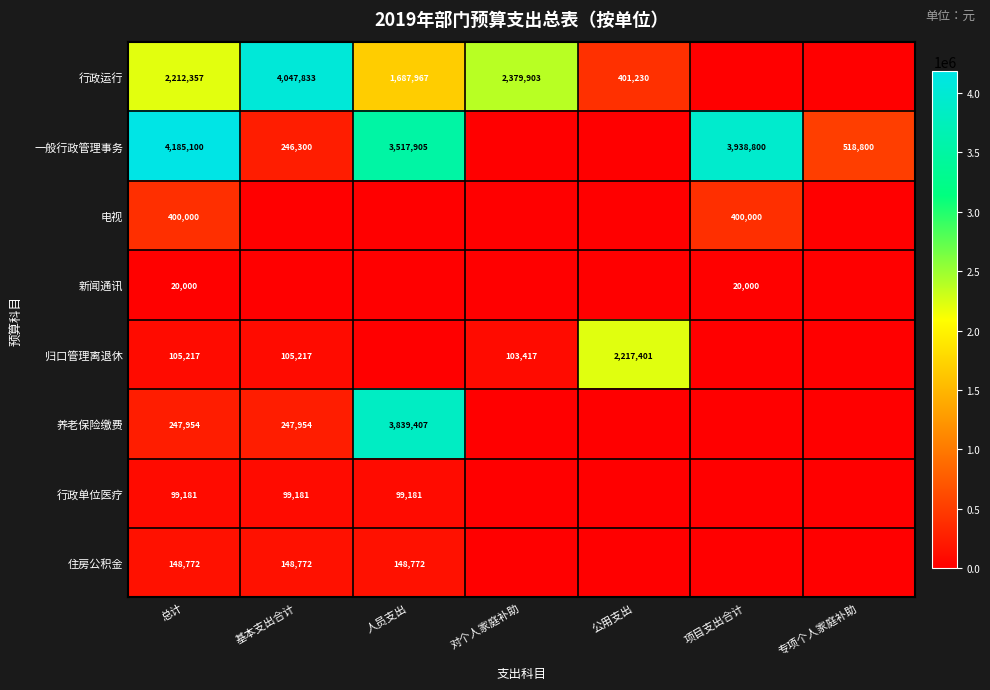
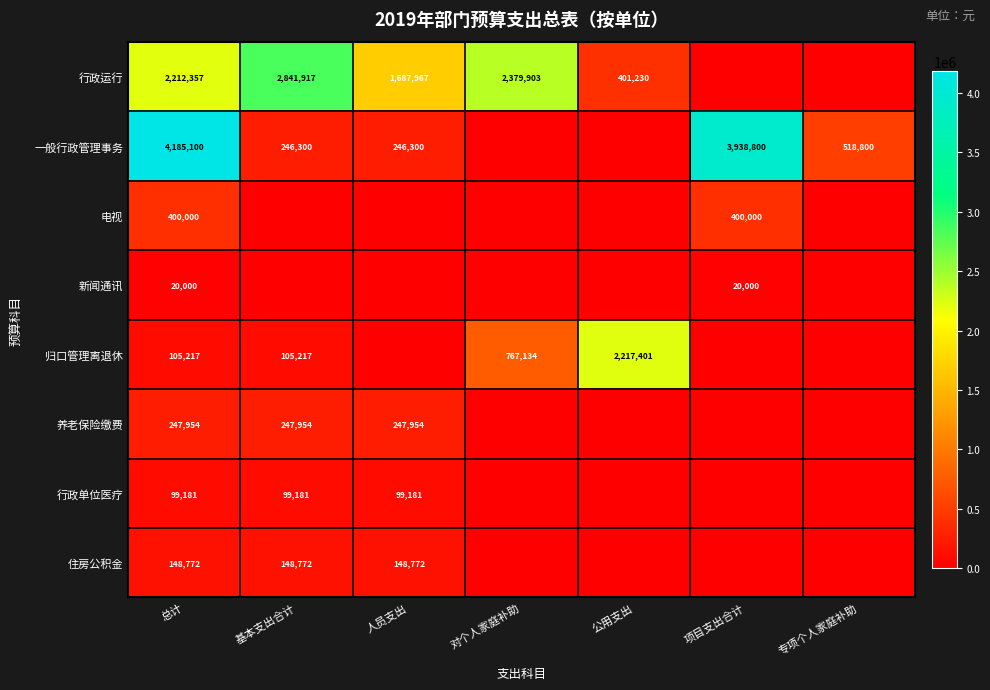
  {
    "行政运行": {
      "总计": "2,212,357",
-     "基本支出合计": "4,047,833",
+     "基本支出合计": "2,841,917",
      "人员支出": "1,687,967",
      "对个人家庭补助": "2,379,903",
      "公用支出": "401,230"
    },
    "一般行政管理事务": {
      "总计": "4,185,100",
      "基本支出合计": "246,300",
-     "人员支出": "3,517,905",
+     "人员支出": "246,300",
      "项目支出合计": "3,938,800",
      "专项个人家庭补助": "518,800"
    },
    "电视": {
      "总计": "400,000",
      "项目支出合计": "400,000"
    },
    "新闻通讯": {
      "总计": "20,000",
      "项目支出合计": "20,000"
    },
    "归口管理离退休": {
      "总计": "105,217",
      "基本支出合计": "105,217",
-     "对个人家庭补助": "103,417",
+     "对个人家庭补助": "767,134",
      "公用支出": "2,217,401"
    },
    "养老保险缴费": {
      "总计": "247,954",
      "基本支出合计": "247,954",
-     "人员支出": "3,839,407"
+     "人员支出": "247,954"
    },
    "行政单位医疗": {
      "总计": "99,181",
      "基本支出合计": "99,181",
      "人员支出": "99,181"
    },
    "住房公积金": {
      "总计": "148,772",
      "基本支出合计": "148,772",
      "人员支出": "148,772"
    }
  }
